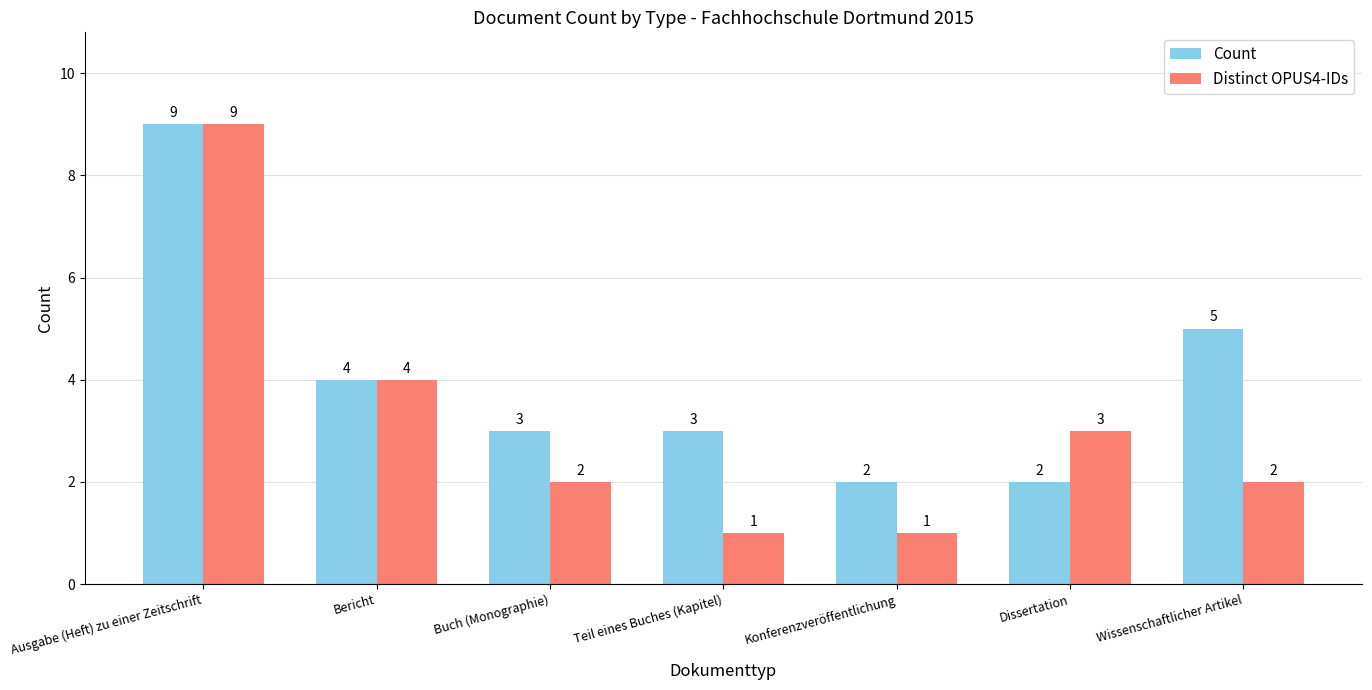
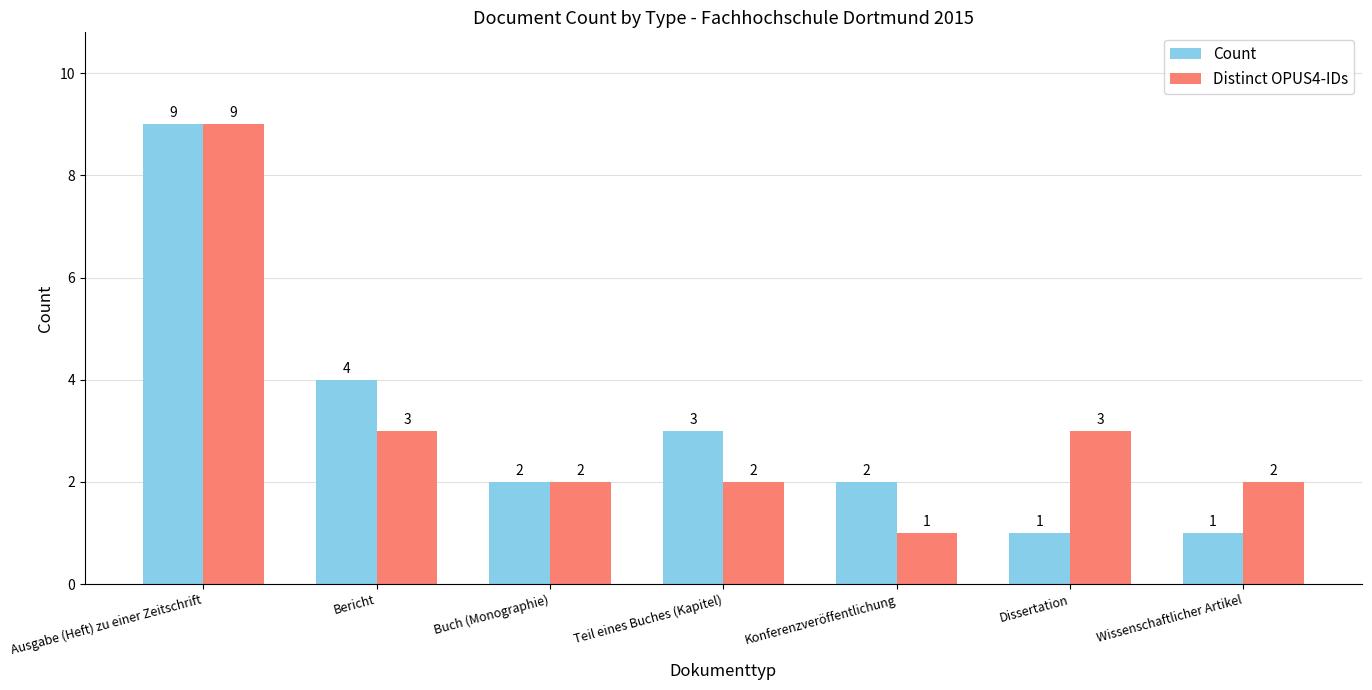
  {
    "Count": {
      "Ausgabe (Heft) zu einer Zeitschrift": 9,
      "Bericht": 4,
-     "Buch (Monographie)": 3,
+     "Buch (Monographie)": 2,
      "Teil eines Buches (Kapitel)": 3,
      "Konferenzveröffentlichung": 2,
-     "Dissertation": 2,
-     "Wissenschaftlicher Artikel": 5
+     "Dissertation": 1,
+     "Wissenschaftlicher Artikel": 1
    },
    "Distinct OPUS4-IDs": {
      "Ausgabe (Heft) zu einer Zeitschrift": 9,
-     "Bericht": 4,
+     "Bericht": 3,
      "Buch (Monographie)": 2,
-     "Teil eines Buches (Kapitel)": 1,
+     "Teil eines Buches (Kapitel)": 2,
      "Konferenzveröffentlichung": 1,
      "Dissertation": 3,
      "Wissenschaftlicher Artikel": 2
    }
  }
